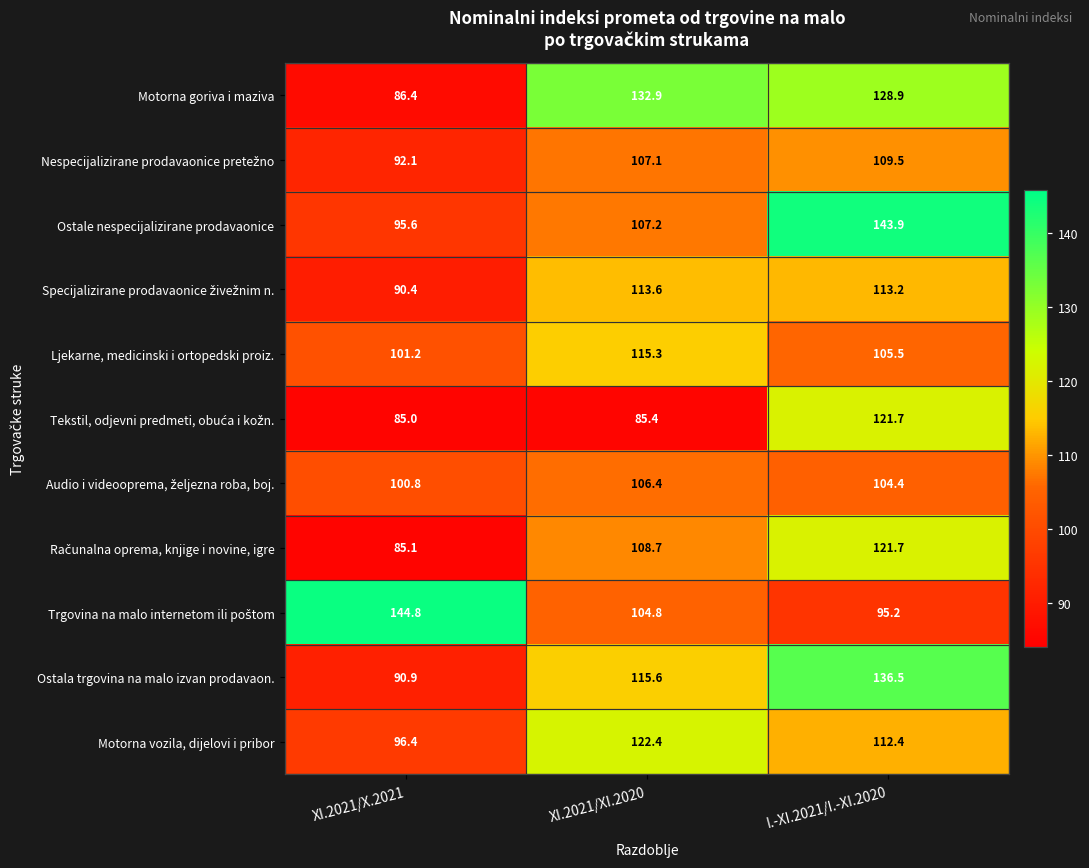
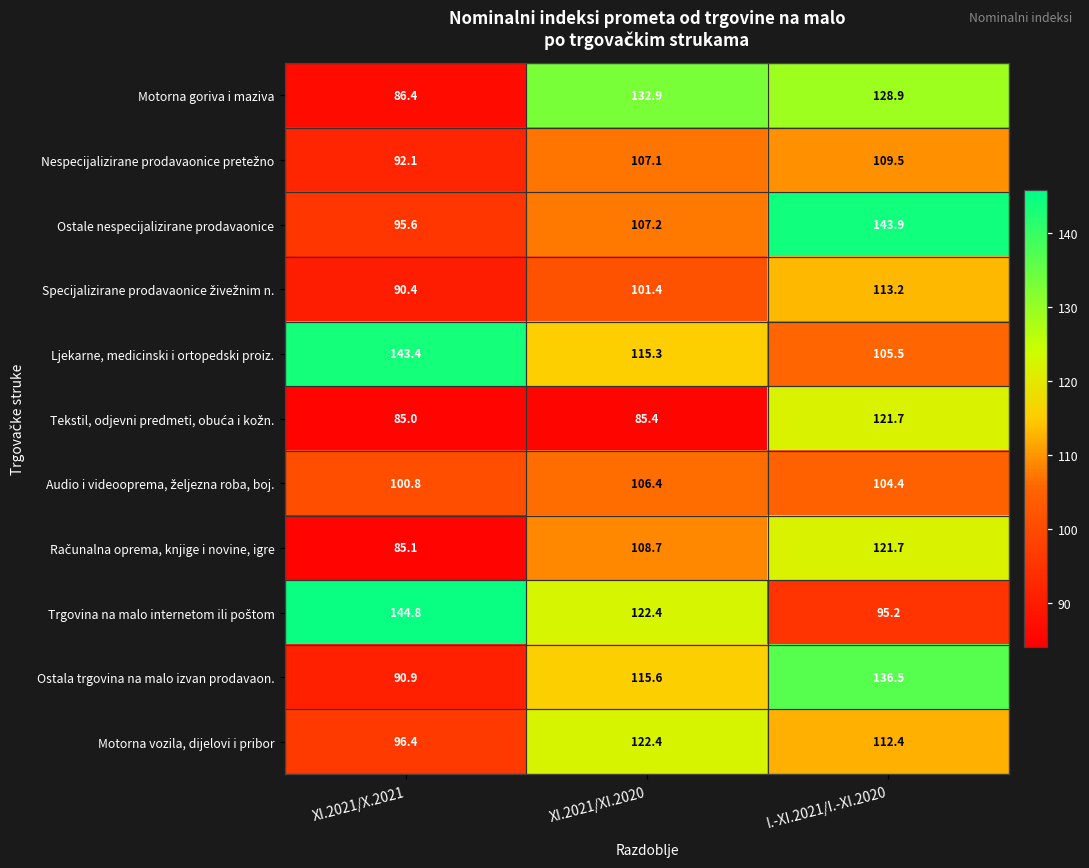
  {
    "Motorna goriva i maziva": {
      "XI.2021/X.2021": 86.4,
      "XI.2021/XI.2020": 132.9,
      "I.-XI.2021/I.-XI.2020": 128.9
    },
    "Nespecijalizirane prodavaonice pretežno": {
      "XI.2021/X.2021": 92.1,
      "XI.2021/XI.2020": 107.1,
      "I.-XI.2021/I.-XI.2020": 109.5
    },
    "Ostale nespecijalizirane prodavaonice": {
      "XI.2021/X.2021": 95.6,
      "XI.2021/XI.2020": 107.2,
      "I.-XI.2021/I.-XI.2020": 143.9
    },
    "Specijalizirane prodavaonice živežnim n.": {
      "XI.2021/X.2021": 90.4,
-     "XI.2021/XI.2020": 113.6,
+     "XI.2021/XI.2020": 101.4,
      "I.-XI.2021/I.-XI.2020": 113.2
    },
    "Ljekarne, medicinski i ortopedski proiz.": {
-     "XI.2021/X.2021": 101.2,
+     "XI.2021/X.2021": 143.4,
      "XI.2021/XI.2020": 115.3,
      "I.-XI.2021/I.-XI.2020": 105.5
    },
    "Tekstil, odjevni predmeti, obuća i kožn.": {
      "XI.2021/X.2021": 85.0,
      "XI.2021/XI.2020": 85.4,
      "I.-XI.2021/I.-XI.2020": 121.7
    },
    "Audio i videooprema, željezna roba, boj.": {
      "XI.2021/X.2021": 100.8,
      "XI.2021/XI.2020": 106.4,
      "I.-XI.2021/I.-XI.2020": 104.4
    },
    "Računalna oprema, knjige i novine, igre": {
      "XI.2021/X.2021": 85.1,
      "XI.2021/XI.2020": 108.7,
      "I.-XI.2021/I.-XI.2020": 121.7
    },
    "Trgovina na malo internetom ili poštom": {
      "XI.2021/X.2021": 144.8,
-     "XI.2021/XI.2020": 104.8,
+     "XI.2021/XI.2020": 122.4,
      "I.-XI.2021/I.-XI.2020": 95.2
    },
    "Ostala trgovina na malo izvan prodavaon.": {
      "XI.2021/X.2021": 90.9,
      "XI.2021/XI.2020": 115.6,
      "I.-XI.2021/I.-XI.2020": 136.5
    },
    "Motorna vozila, dijelovi i pribor": {
      "XI.2021/X.2021": 96.4,
      "XI.2021/XI.2020": 122.4,
      "I.-XI.2021/I.-XI.2020": 112.4
    }
  }
